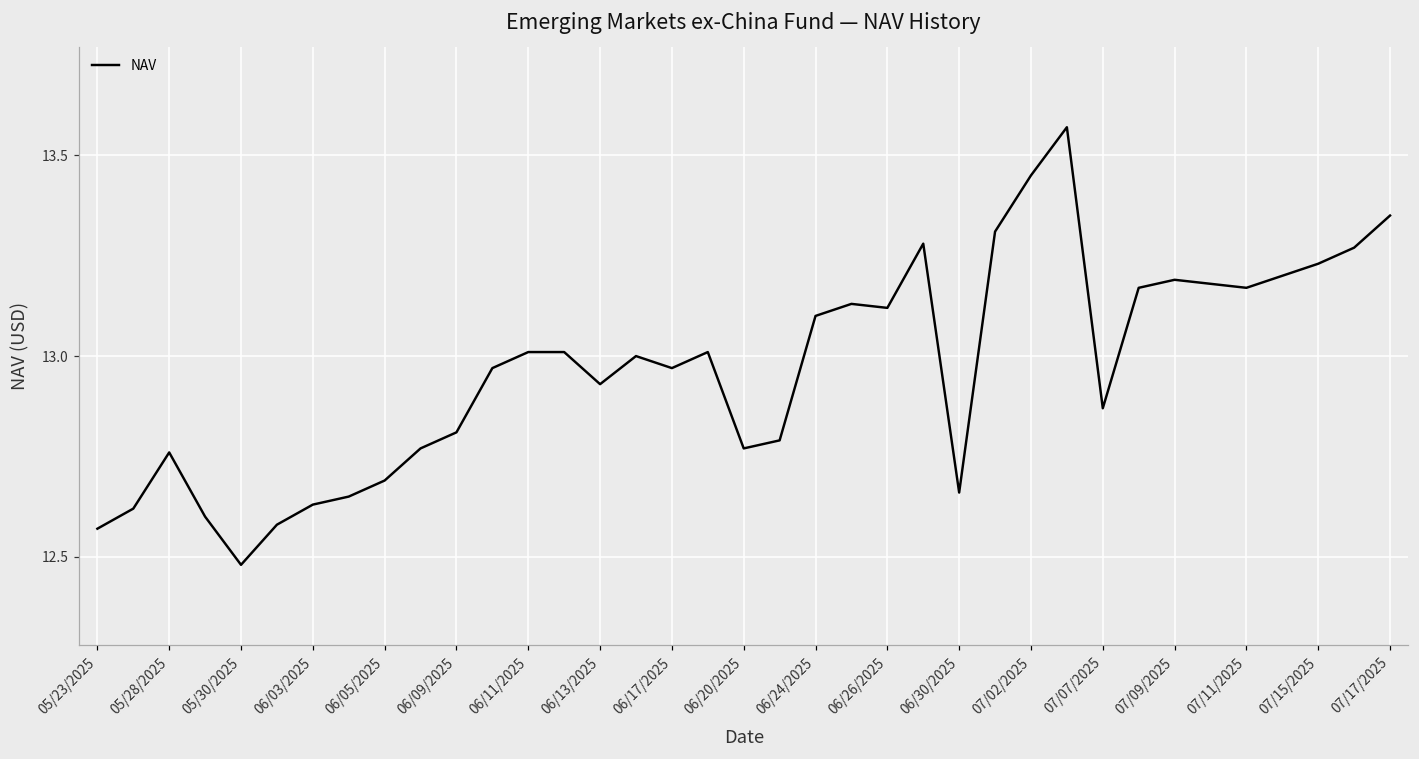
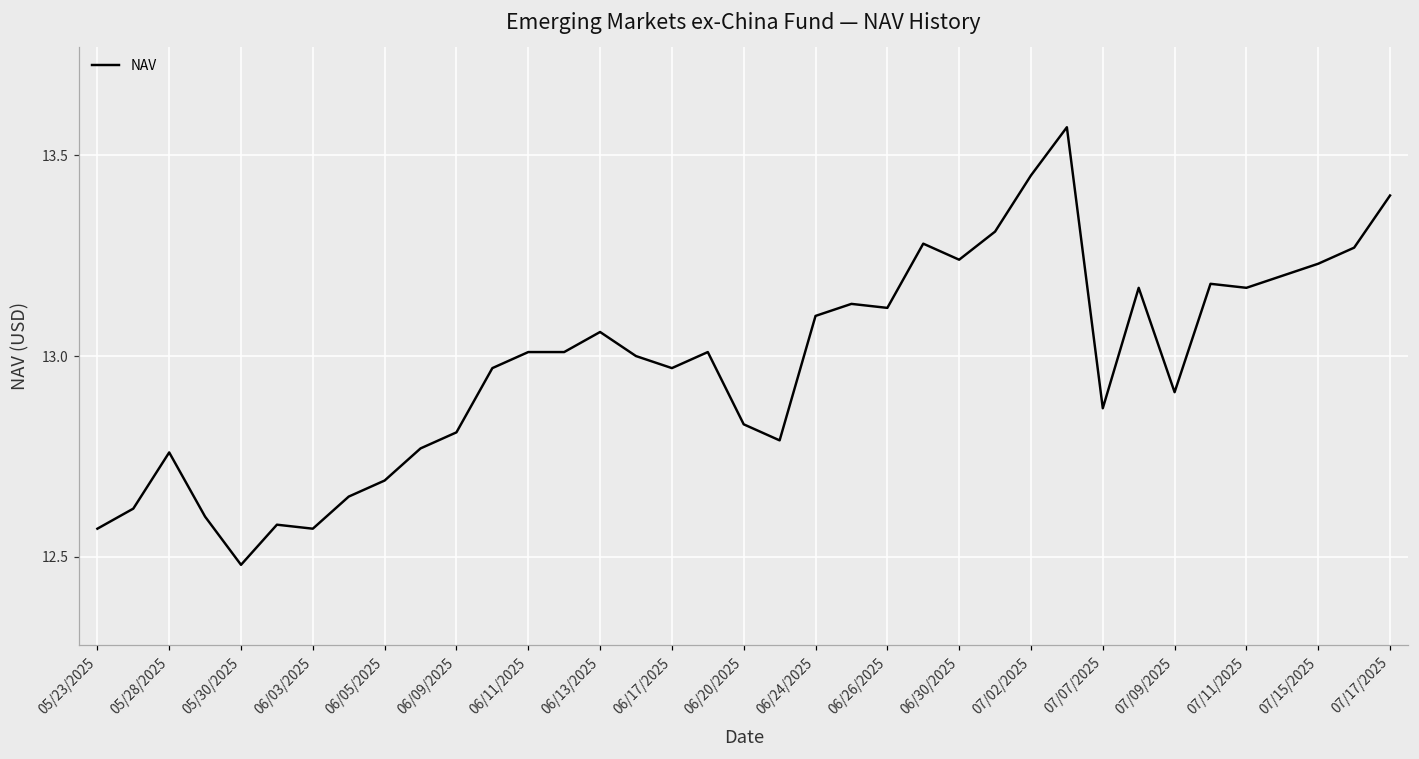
  {
    "05/23/2025": 12.57,
    "05/28/2025": 12.76,
    "05/30/2025": 12.48,
-   "06/03/2025": 12.63,
+   "06/03/2025": 12.57,
    "06/05/2025": 12.69,
    "06/09/2025": 12.81,
    "06/11/2025": 13.01,
-   "06/13/2025": 12.93,
+   "06/13/2025": 13.06,
    "06/17/2025": 12.97,
-   "06/20/2025": 12.77,
+   "06/20/2025": 12.83,
    "06/24/2025": 13.10,
    "06/26/2025": 13.12,
-   "06/30/2025": 12.66,
+   "06/30/2025": 13.24,
    "07/02/2025": 13.45,
    "07/07/2025": 12.87,
-   "07/09/2025": 13.19,
+   "07/09/2025": 12.91,
    "07/11/2025": 13.17,
    "07/15/2025": 13.23,
-   "07/17/2025": 13.35
+   "07/17/2025": 13.40
  }
